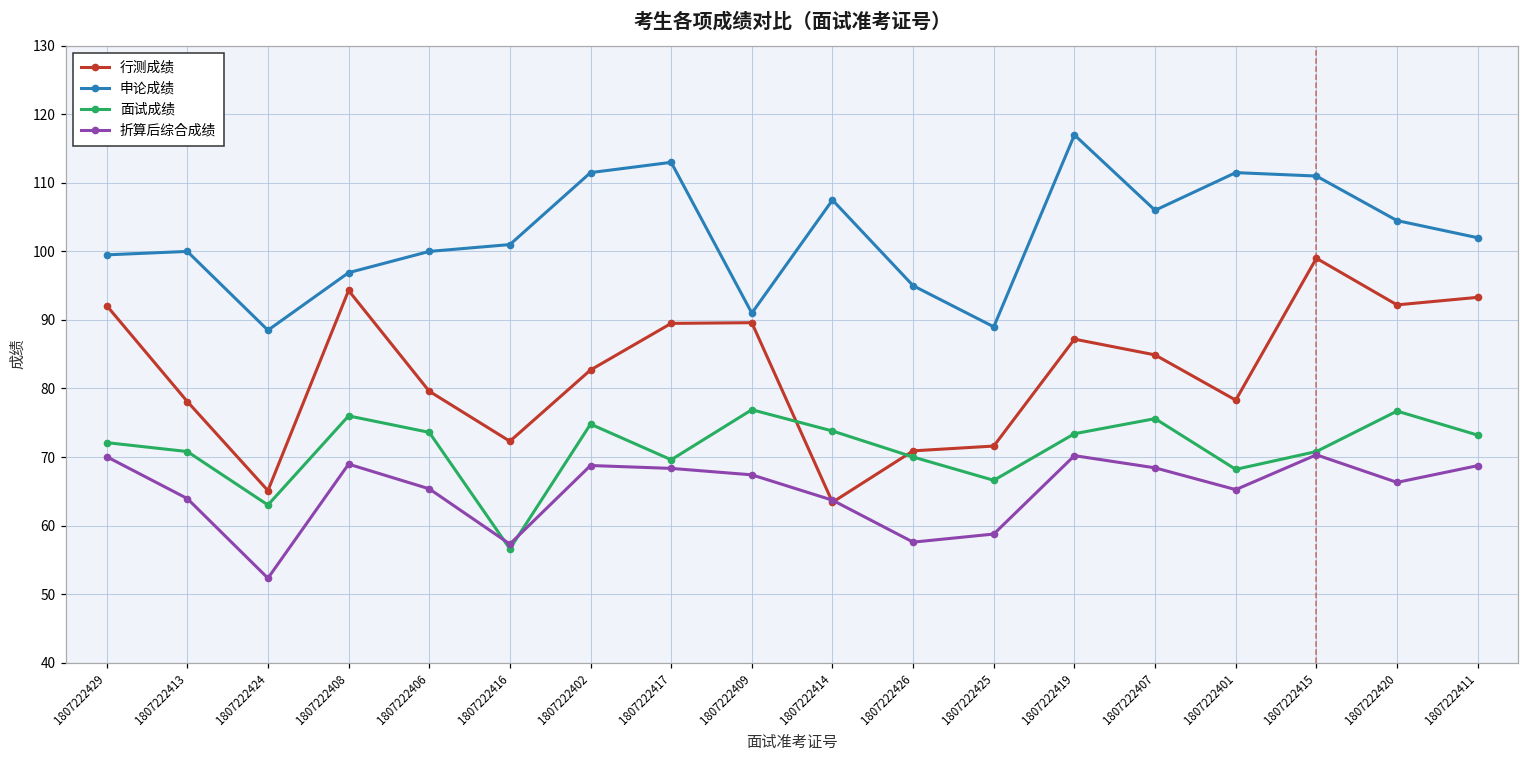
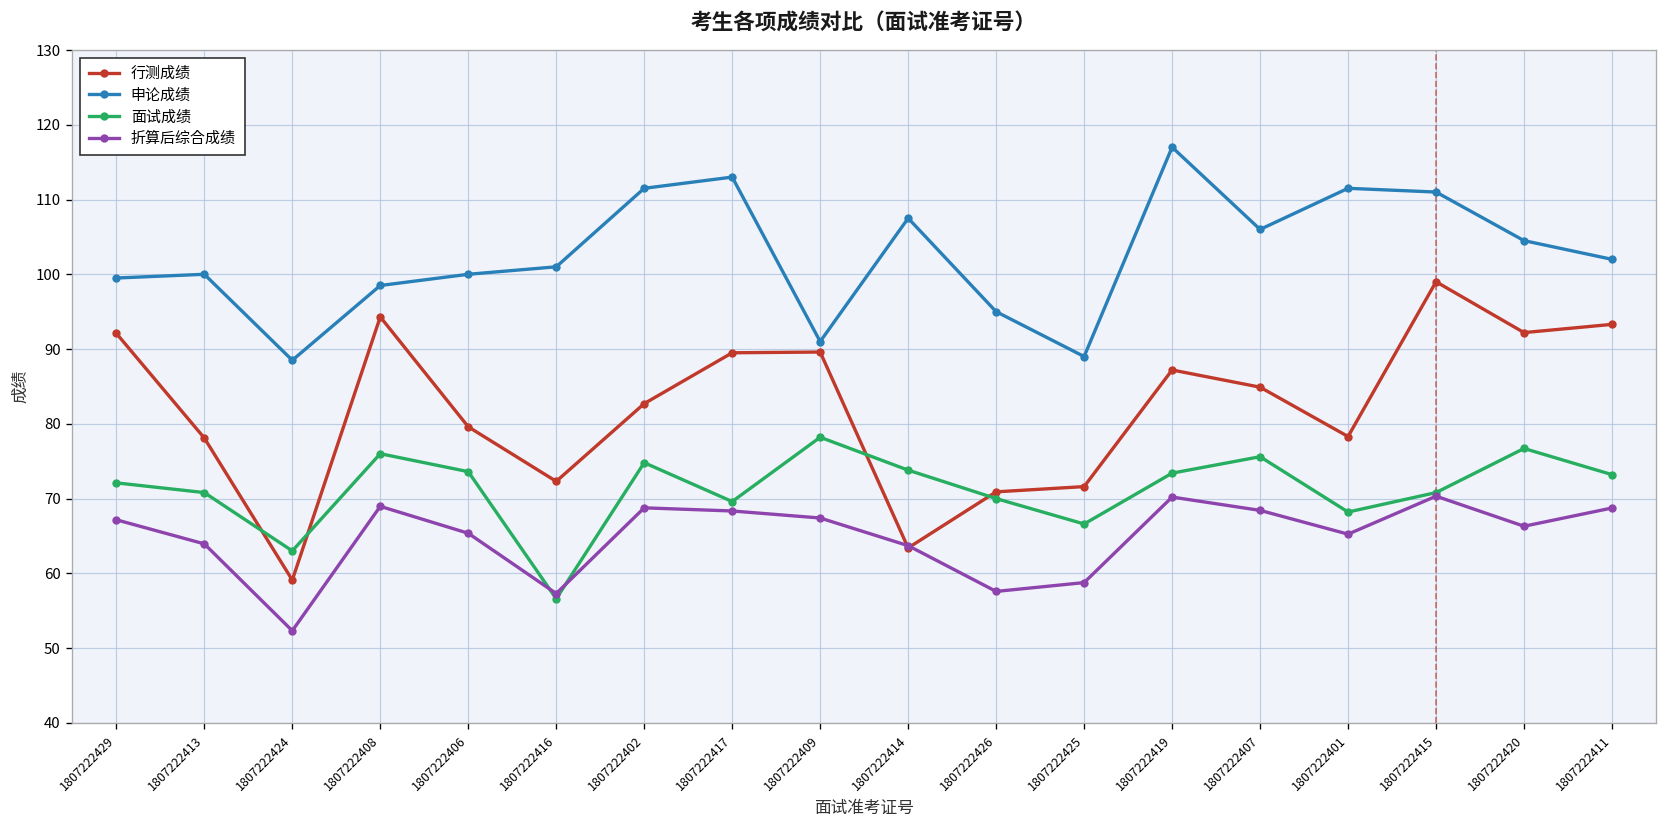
  {
    "行测成绩": {
      "1807222429": 92,
      "1807222413": 78,
-     "1807222424": 65,
+     "1807222424": 59,
      "1807222408": 94,
      "1807222406": 80,
      "1807222416": 72,
      "1807222402": 83,
      "1807222417": 90,
      "1807222409": 90,
      "1807222426": 71,
      "1807222425": 72,
      "1807222419": 87,
      "1807222407": 85,
      "1807222401": 78,
      "1807222415": 99,
      "1807222420": 92,
      "1807222411": 93
    },
    "申论成绩": {
      "1807222429": 100,
      "1807222413": 100,
      "1807222424": 89,
-     "1807222408": 97,
+     "1807222408": 99,
      "1807222406": 100,
      "1807222416": 101,
      "1807222402": 112,
      "1807222417": 113,
      "1807222409": 91,
      "1807222414": 108,
      "1807222426": 95,
      "1807222425": 89,
      "1807222419": 117,
      "1807222407": 106,
      "1807222401": 112,
      "1807222415": 111,
      "1807222420": 105,
      "1807222411": 102
    },
    "面试成绩": {
      "1807222429": 72,
      "1807222413": 71,
      "1807222424": 63,
      "1807222408": 76,
      "1807222406": 74,
      "1807222416": 57,
      "1807222402": 75,
      "1807222417": 70,
-     "1807222409": 77,
+     "1807222409": 78,
      "1807222414": 74,
      "1807222426": 70,
      "1807222425": 67,
      "1807222419": 73,
      "1807222407": 76,
      "1807222401": 68,
      "1807222415": 71,
      "1807222420": 77,
      "1807222411": 73
    },
    "折算后综合成绩": {
-     "1807222429": 70,
+     "1807222429": 67,
      "1807222413": 64,
      "1807222424": 52,
      "1807222408": 69,
      "1807222406": 65,
      "1807222416": 57,
      "1807222402": 69,
      "1807222417": 68,
      "1807222409": 67,
      "1807222426": 58,
      "1807222425": 59,
      "1807222419": 70,
      "1807222407": 68,
      "1807222401": 65,
      "1807222415": 70,
      "1807222420": 66,
      "1807222411": 69
    }
  }
